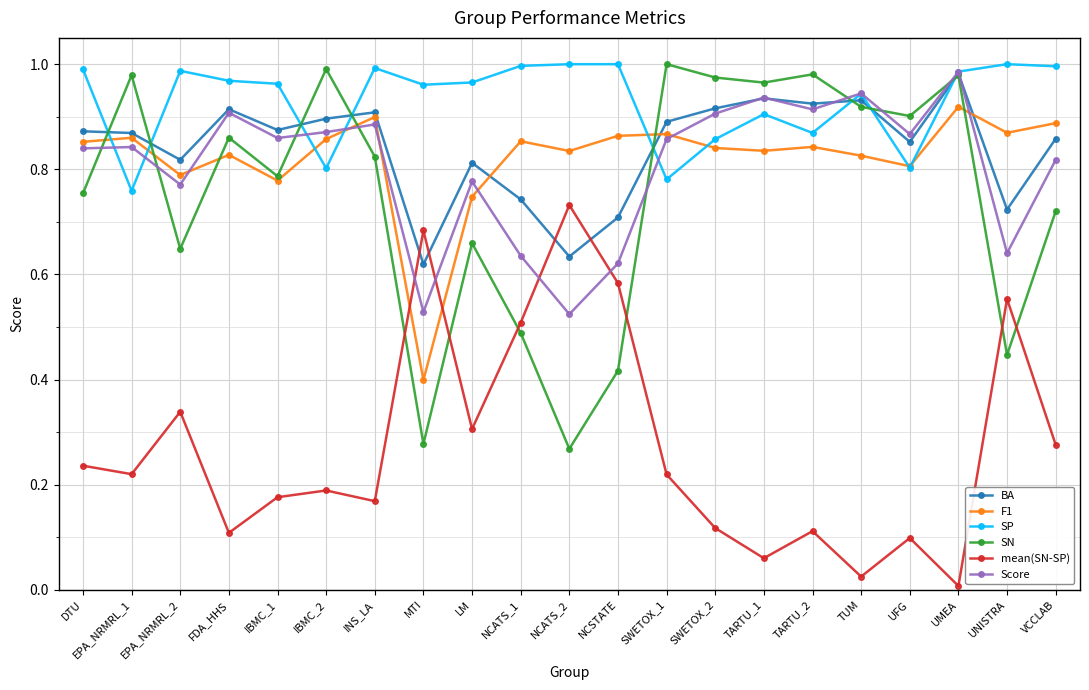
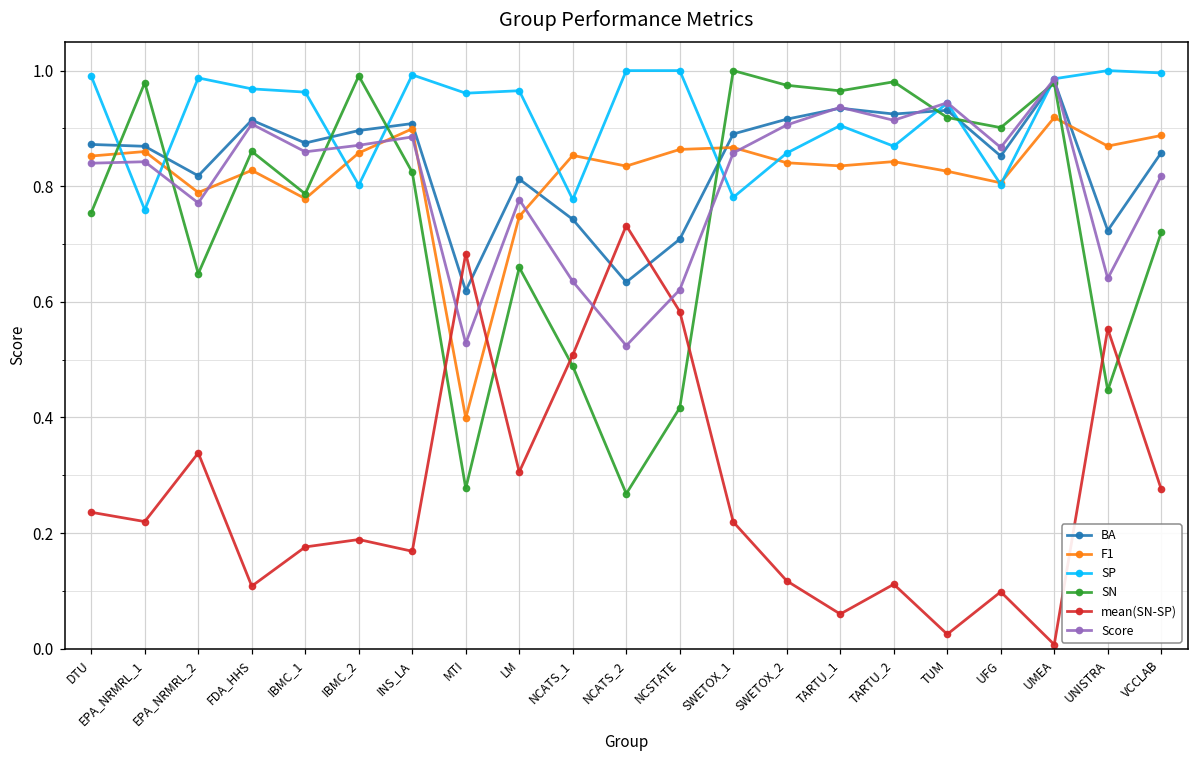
  {
    "BA": {
      "DTU": 0.87,
      "EPA_NRMRL_1": 0.87,
      "EPA_NRMRL_2": 0.82,
      "FDA_HHS": 0.91,
      "IBMC_1": 0.87,
      "IBMC_2": 0.90,
      "INS_LA": 0.91,
      "MTI": 0.62,
      "LM": 0.81,
      "NCATS_1": 0.74,
      "NCATS_2": 0.63,
      "NCSTATE": 0.71,
      "SWETOX_1": 0.89,
      "SWETOX_2": 0.92,
      "TARTU_2": 0.92,
      "TUM": 0.93,
      "UFG": 0.85,
      "UNISTRA": 0.72,
      "VCCLAB": 0.86
    },
    "F1": {
      "DTU": 0.85,
      "EPA_NRMRL_1": 0.86,
      "EPA_NRMRL_2": 0.79,
      "FDA_HHS": 0.83,
      "IBMC_1": 0.78,
      "IBMC_2": 0.86,
      "INS_LA": 0.90,
      "MTI": 0.40,
      "LM": 0.75,
      "NCATS_1": 0.85,
      "NCATS_2": 0.83,
      "NCSTATE": 0.86,
      "SWETOX_1": 0.87,
      "SWETOX_2": 0.84,
      "TARTU_1": 0.84,
      "TARTU_2": 0.84,
      "TUM": 0.83,
      "UMEA": 0.92,
      "UNISTRA": 0.87,
      "VCCLAB": 0.89
    },
    "SP": {
      "DTU": 0.99,
      "EPA_NRMRL_1": 0.76,
      "EPA_NRMRL_2": 0.99,
      "FDA_HHS": 0.97,
      "IBMC_1": 0.96,
      "IBMC_2": 0.80,
      "INS_LA": 0.99,
      "MTI": 0.96,
      "LM": 0.97,
-     "NCATS_1": 1.00,
+     "NCATS_1": 0.78,
      "NCATS_2": 1.00,
      "NCSTATE": 1.00,
      "SWETOX_1": 0.78,
      "SWETOX_2": 0.86,
      "TARTU_1": 0.90,
      "TARTU_2": 0.87,
      "UNISTRA": 1.00,
      "VCCLAB": 1.00
    },
    "SN": {
      "DTU": 0.75,
      "EPA_NRMRL_1": 0.98,
      "EPA_NRMRL_2": 0.65,
      "FDA_HHS": 0.86,
      "IBMC_1": 0.79,
      "IBMC_2": 0.99,
      "INS_LA": 0.82,
      "MTI": 0.28,
      "LM": 0.66,
      "NCATS_1": 0.49,
      "NCATS_2": 0.27,
      "NCSTATE": 0.42,
      "SWETOX_1": 1.00,
      "SWETOX_2": 0.97,
      "TARTU_1": 0.96,
      "TARTU_2": 0.98,
      "TUM": 0.92,
      "UFG": 0.90,
      "UNISTRA": 0.45,
      "VCCLAB": 0.72
    },
    "mean(SN-SP)": {
      "DTU": 0.24,
      "EPA_NRMRL_1": 0.22,
      "EPA_NRMRL_2": 0.34,
      "FDA_HHS": 0.11,
      "IBMC_1": 0.18,
      "IBMC_2": 0.19,
      "INS_LA": 0.17,
      "MTI": 0.68,
      "LM": 0.31,
      "NCATS_1": 0.51,
      "NCATS_2": 0.73,
      "NCSTATE": 0.58,
      "SWETOX_1": 0.22,
      "SWETOX_2": 0.12,
      "TARTU_1": 0.06,
      "TARTU_2": 0.11,
      "TUM": 0.02,
      "UFG": 0.10,
      "UMEA": 0.01,
      "UNISTRA": 0.55,
      "VCCLAB": 0.28
    },
    "Score": {
      "DTU": 0.84,
      "EPA_NRMRL_1": 0.84,
      "EPA_NRMRL_2": 0.77,
      "FDA_HHS": 0.91,
      "IBMC_1": 0.86,
      "IBMC_2": 0.87,
      "INS_LA": 0.89,
      "MTI": 0.53,
      "LM": 0.78,
      "NCATS_1": 0.64,
      "NCATS_2": 0.52,
      "NCSTATE": 0.62,
      "SWETOX_1": 0.86,
      "SWETOX_2": 0.91,
      "TARTU_2": 0.91,
      "UFG": 0.87,
      "UNISTRA": 0.64,
      "VCCLAB": 0.82
    }
  }
